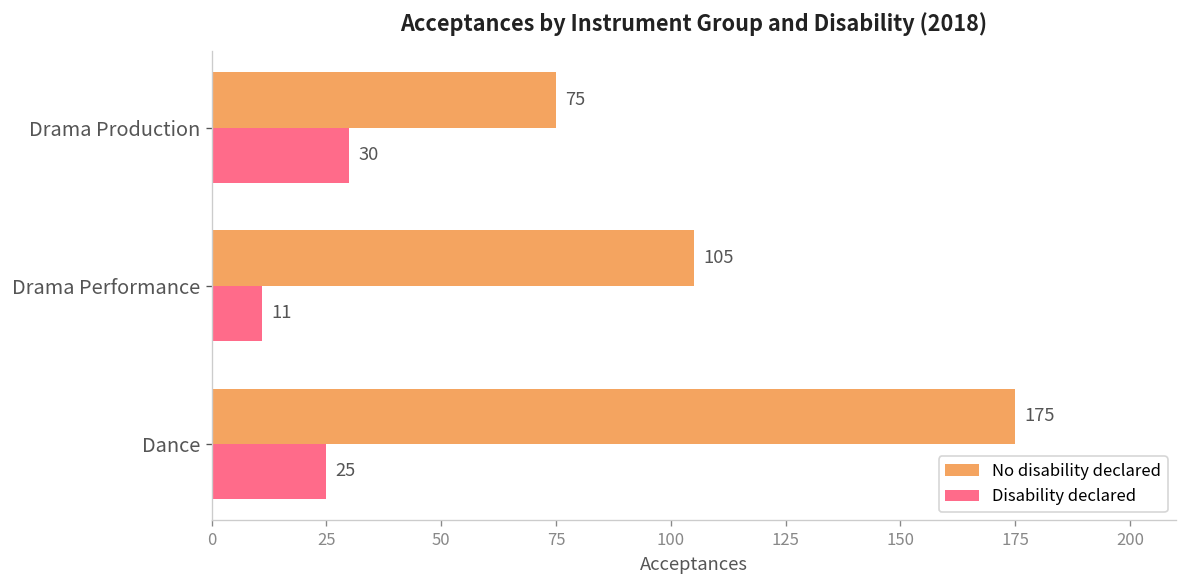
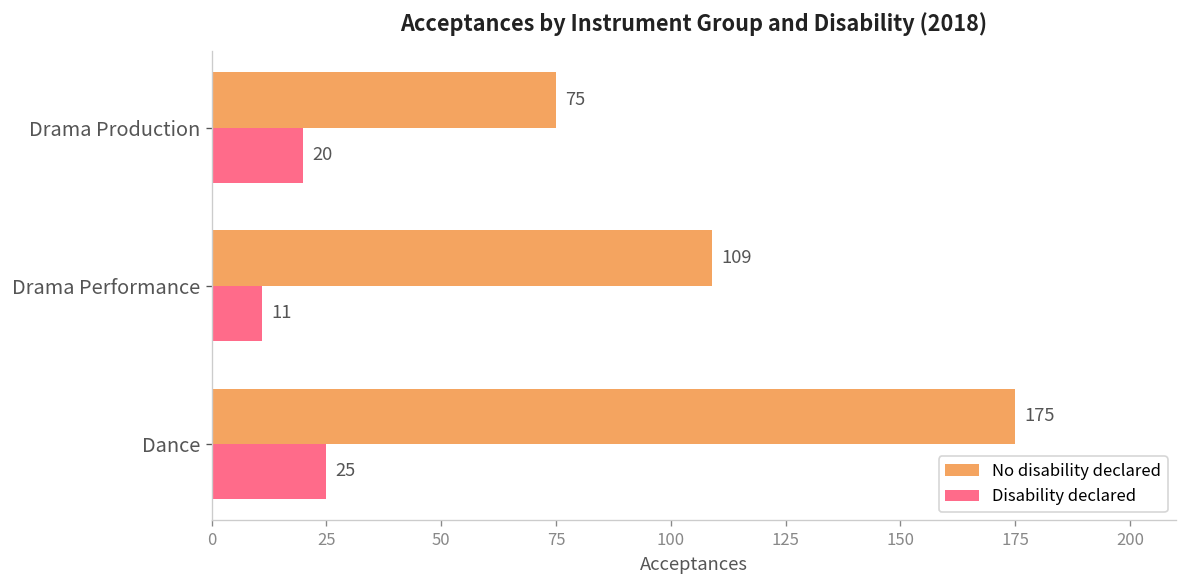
  {
    "No disability declared": {
      "Drama Production": 75,
-     "Drama Performance": 105,
+     "Drama Performance": 109,
      "Dance": 175
    },
    "Disability declared": {
-     "Drama Production": 30,
+     "Drama Production": 20,
      "Drama Performance": 11,
      "Dance": 25
    }
  }
